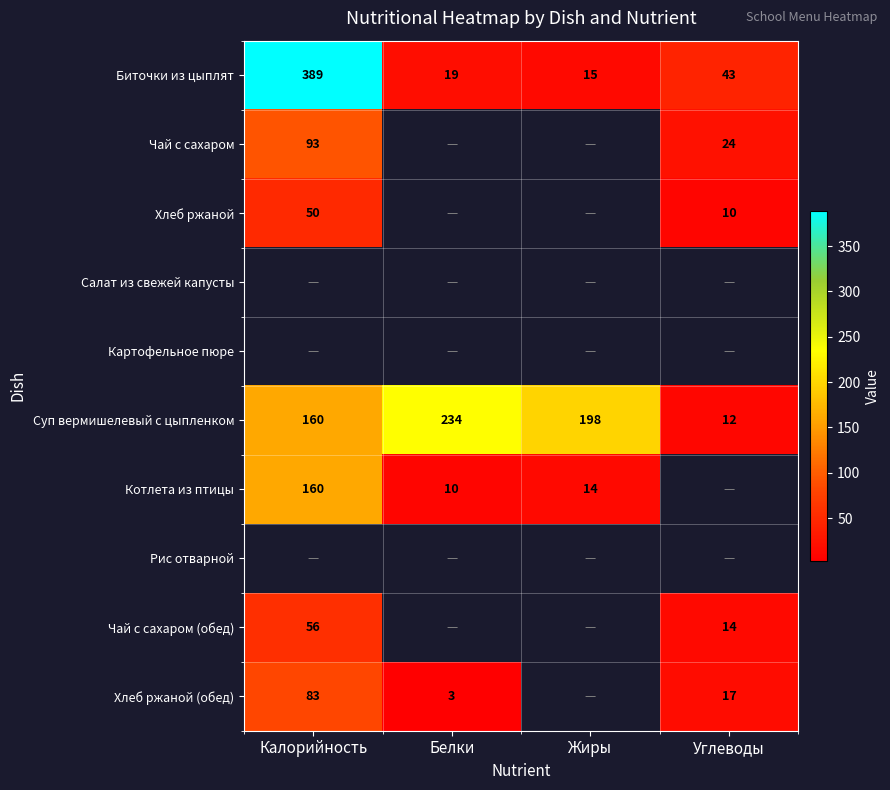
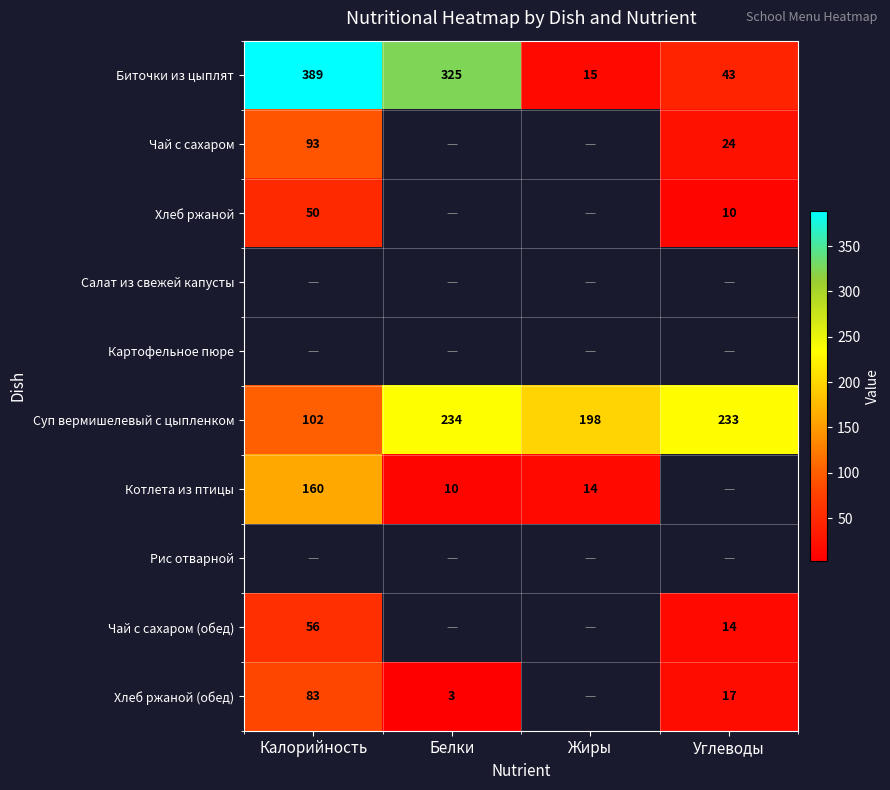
  {
    "Биточки из цыплят": {
      "Калорийность": 389,
-     "Белки": 19,
+     "Белки": 325,
      "Жиры": 15,
      "Углеводы": 43
    },
    "Чай с сахаром": {
      "Калорийность": 93,
      "Углеводы": 24
    },
    "Хлеб ржаной": {
      "Калорийность": 50,
      "Углеводы": 10
    },
    "Суп вермишелевый с цыпленком": {
-     "Калорийность": 160,
+     "Калорийность": 102,
      "Белки": 234,
      "Жиры": 198,
-     "Углеводы": 12
+     "Углеводы": 233
    },
    "Котлета из птицы": {
      "Калорийность": 160,
      "Белки": 10,
      "Жиры": 14
    },
    "Чай с сахаром (обед)": {
      "Калорийность": 56,
      "Углеводы": 14
    },
    "Хлеб ржаной (обед)": {
      "Калорийность": 83,
      "Белки": 3,
      "Углеводы": 17
    }
  }
